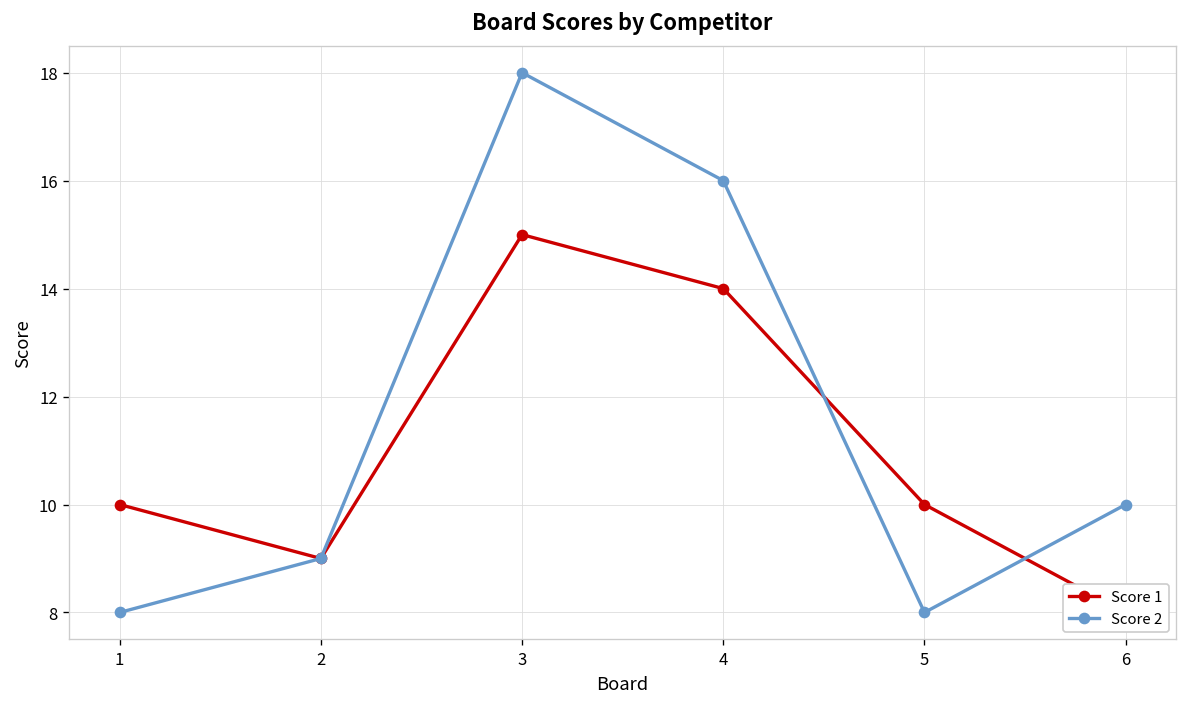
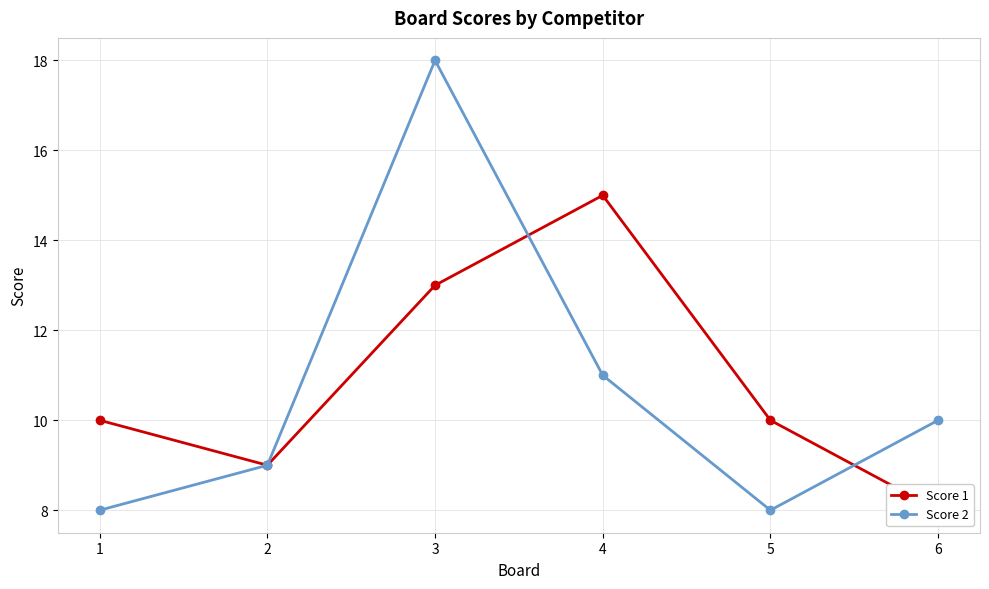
  {
    "Score 1": {
      "1": 10,
-     "3": 15,
-     "4": 14,
+     "3": 13,
+     "4": 15,
      "5": 10
    },
    "Score 2": {
      "1": 8,
      "3": 18,
-     "4": 16,
+     "4": 11,
      "5": 8,
      "6": 10
    }
  }
